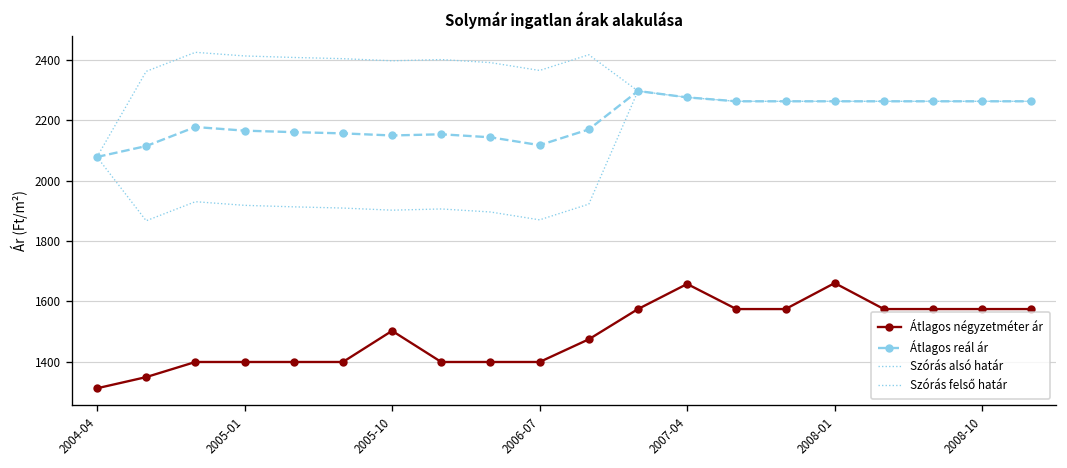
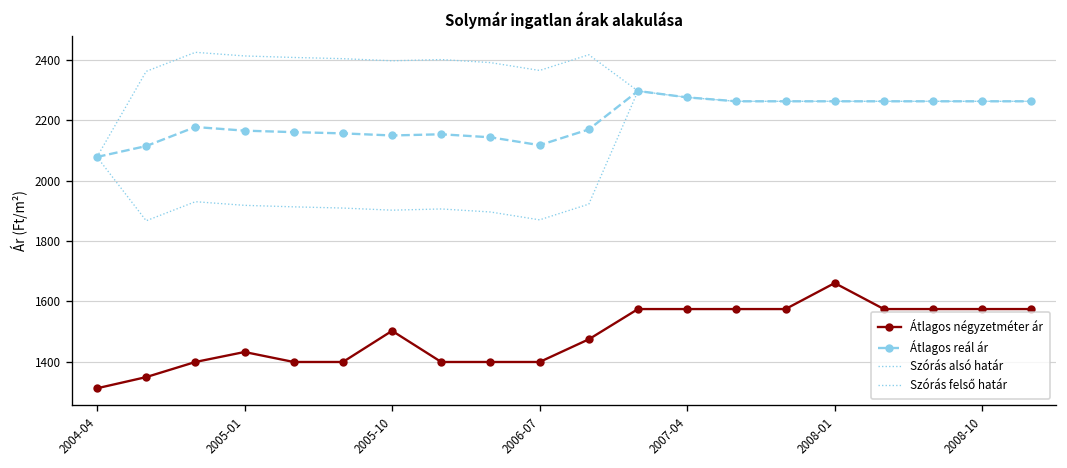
  {
    "Átlagos négyzetméter ár": {
      "2004-04": 1310,
-     "2005-01": 1400,
+     "2005-01": 1430,
      "2005-10": 1500,
      "2006-07": 1400,
-     "2007-04": 1660,
+     "2007-04": 1580,
      "2008-01": 1660,
      "2008-10": 1580
    }
  }
